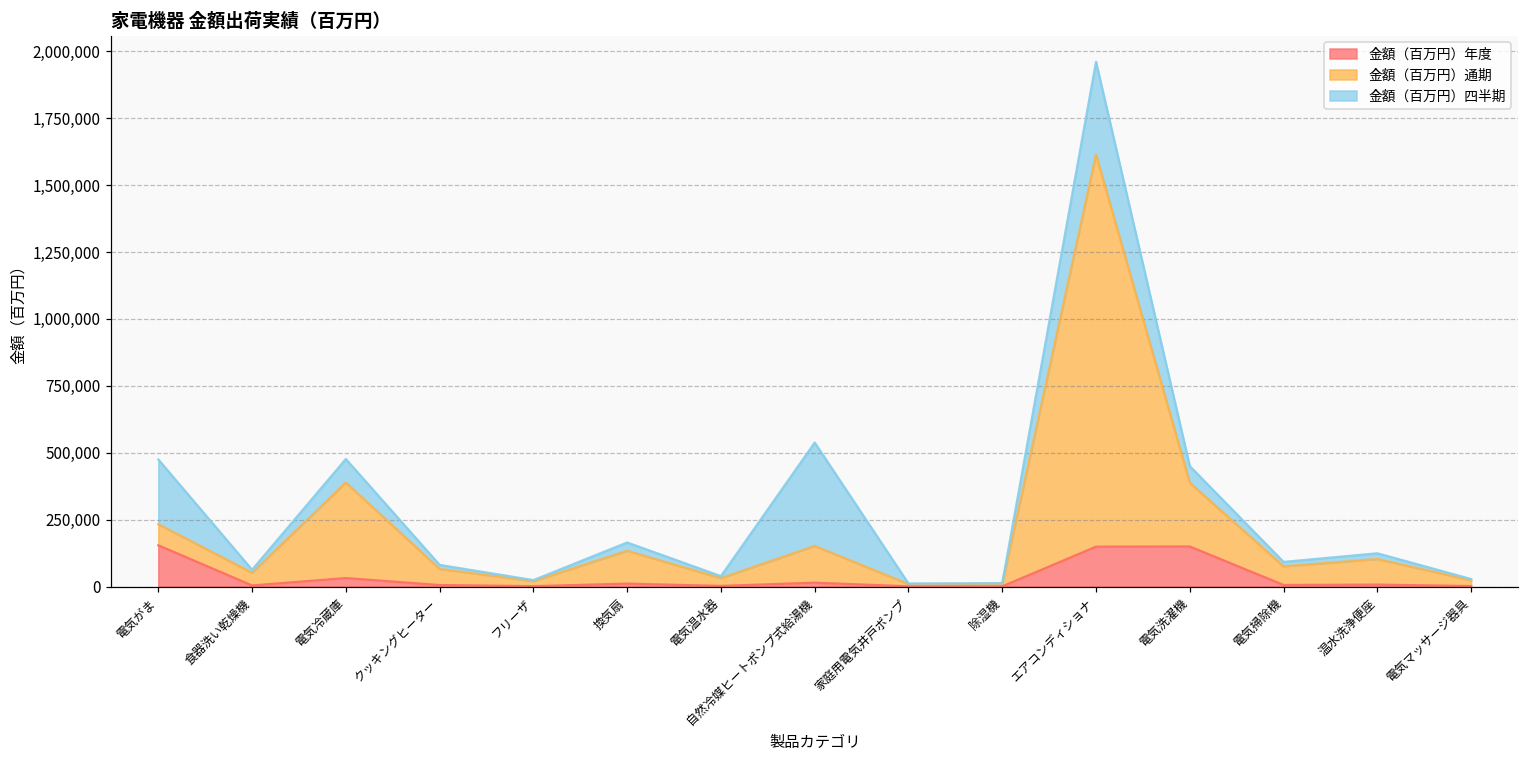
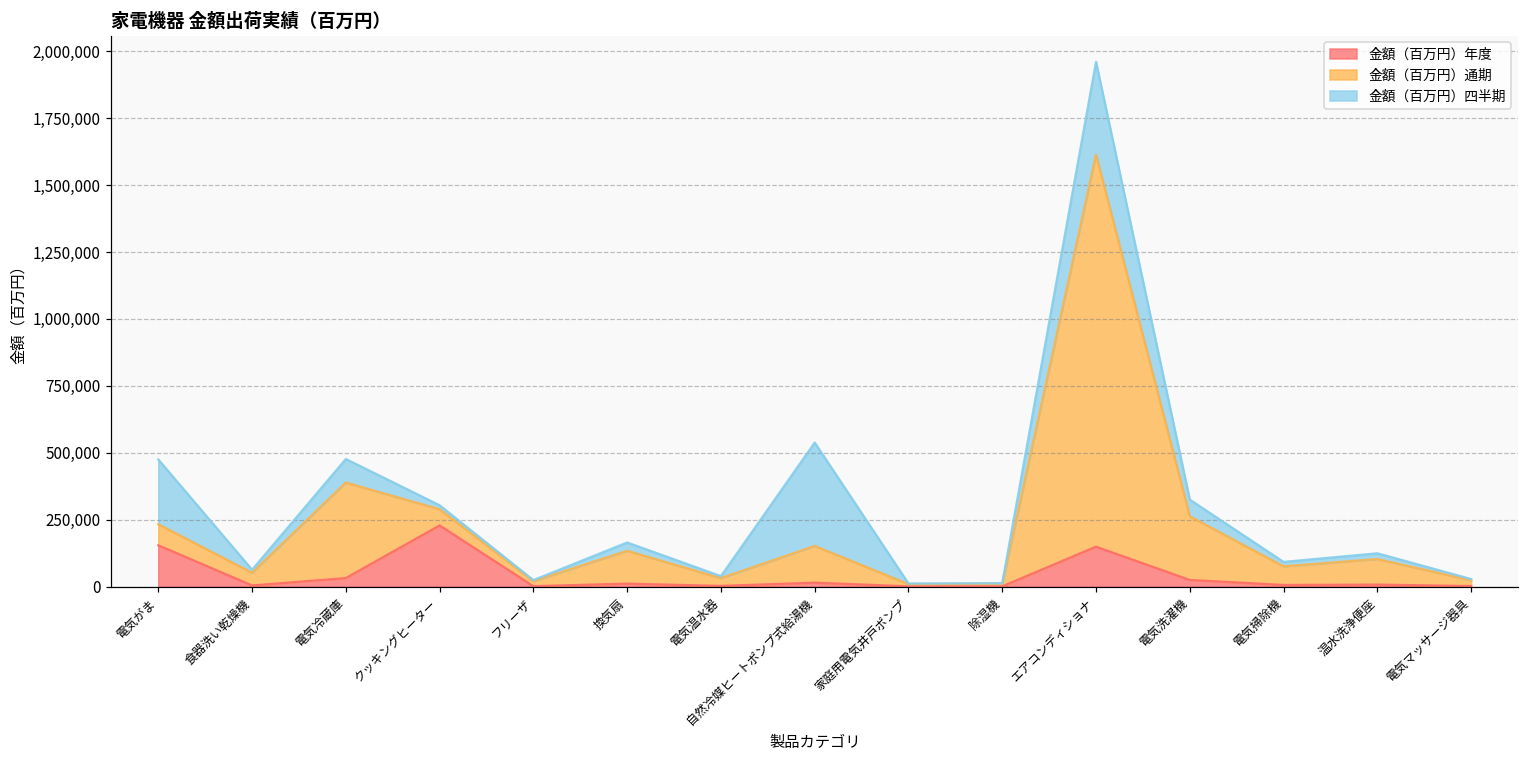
  {
    "金額（百万円）年度": {
      "電気がま": "150,000",
      "食器洗い乾燥機": "0",
      "電気冷蔵庫": "30,000",
-     "クッキングヒーター": "10,000",
+     "クッキングヒーター": "230,000",
      "フリーザ": "0",
      "換気扇": "10,000",
      "電気温水器": "0",
      "自然冷媒ヒートポンプ式給湯機": "10,000",
      "エアコンディショナ": "150,000",
-     "電気洗濯機": "150,000",
+     "電気洗濯機": "20,000",
      "電気掃除機": "10,000",
      "温水洗浄便座": "10,000",
      "電気マッサージ器具": "0"
    },
    "金額（百万円）通期": {
      "電気がま": "80,000",
      "食器洗い乾燥機": "50,000",
      "電気冷蔵庫": "360,000",
      "クッキングヒーター": "60,000",
      "換気扇": "120,000",
      "自然冷媒ヒートポンプ式給湯機": "140,000",
      "エアコンディショナ": "1,460,000",
      "電気洗濯機": "240,000",
      "電気掃除機": "70,000",
      "温水洗浄便座": "100,000"
    },
    "金額（百万円）四半期": {
      "電気がま": "240,000",
      "食器洗い乾燥機": "10,000",
      "電気冷蔵庫": "90,000",
      "クッキングヒーター": "10,000",
      "換気扇": "30,000",
      "自然冷媒ヒートポンプ式給湯機": "390,000",
      "エアコンディショナ": "350,000",
      "電気洗濯機": "60,000",
      "電気掃除機": "20,000",
      "温水洗浄便座": "20,000"
    }
  }
